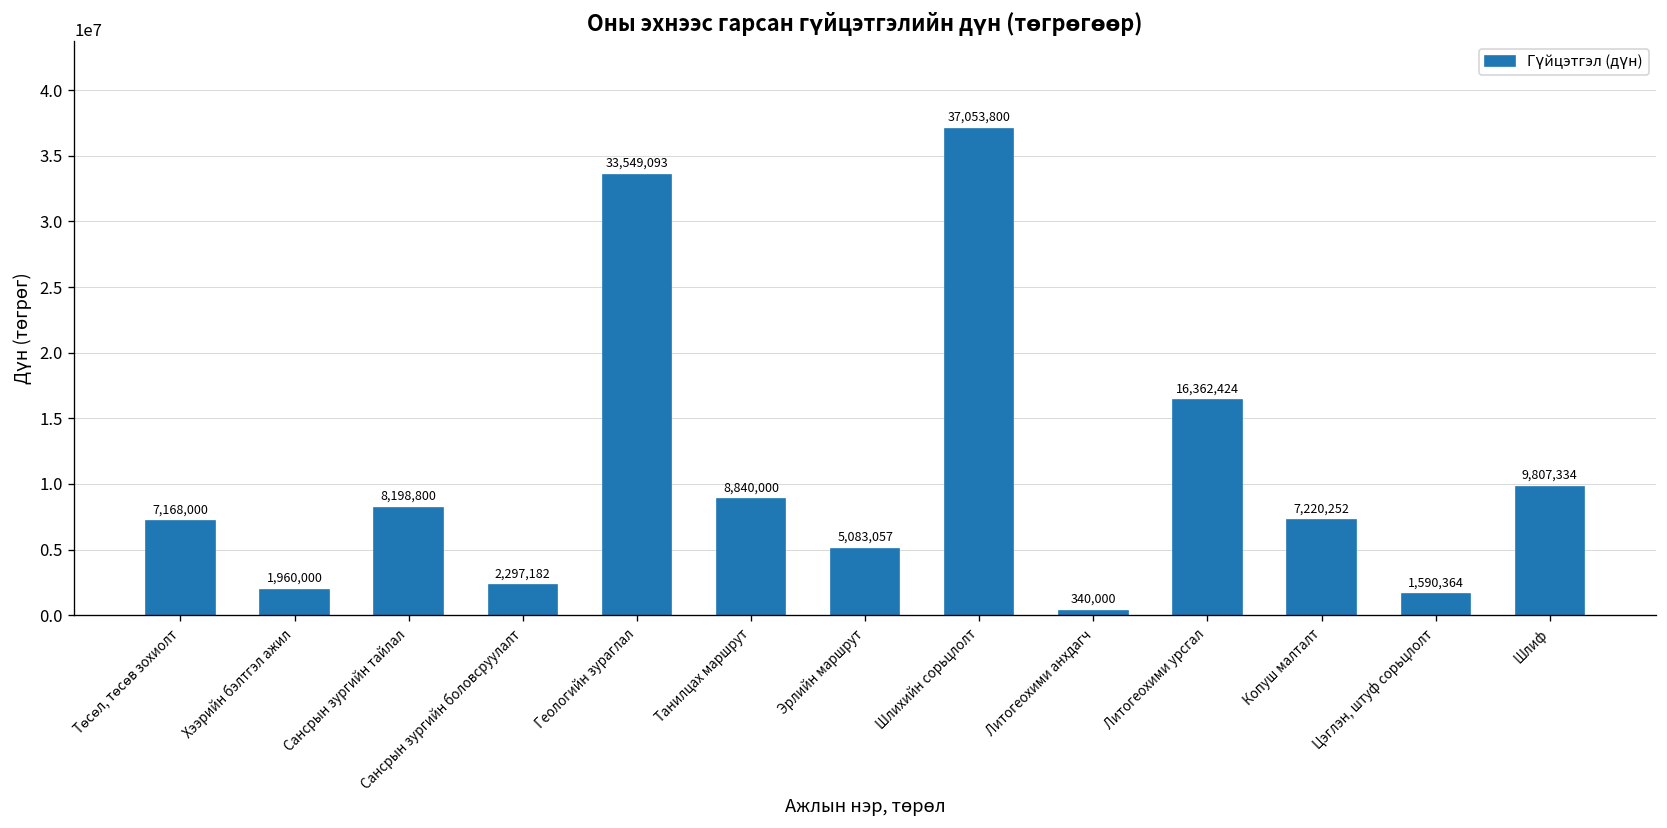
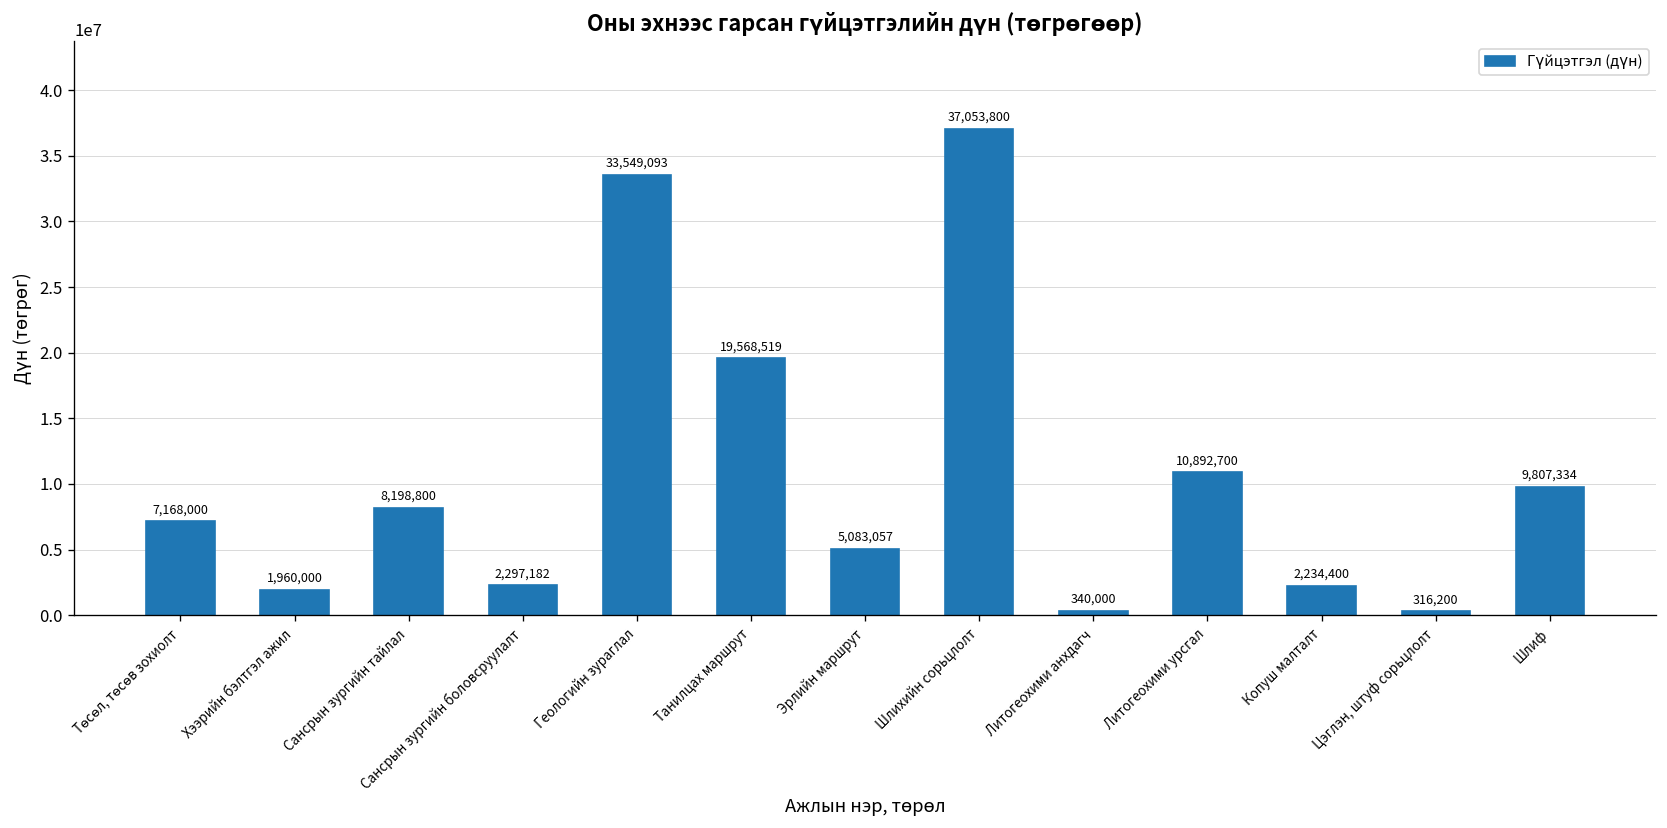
  {
    "Төсөл, төсөв зохиолт": "7,168,000",
    "Хээрийн бэлтгэл ажил": "1,960,000",
    "Сансрын зургийн тайлал": "8,198,800",
    "Сансрын зургийн боловсруулалт": "2,297,182",
    "Геологийн зураглал": "33,549,093",
-   "Танилцах маршрут": "8,840,000",
+   "Танилцах маршрут": "19,568,519",
    "Эрлийн маршрут": "5,083,057",
    "Шлихийн сорьцлолт": "37,053,800",
    "Литогеохими анхдагч": "340,000",
-   "Литогеохими урсгал": "16,362,424",
-   "Копуш малталт": "7,220,252",
-   "Цэглэн, штуф сорьцлолт": "1,590,364",
+   "Литогеохими урсгал": "10,892,700",
+   "Копуш малталт": "2,234,400",
+   "Цэглэн, штуф сорьцлолт": "316,200",
    "Шлиф": "9,807,334"
  }
